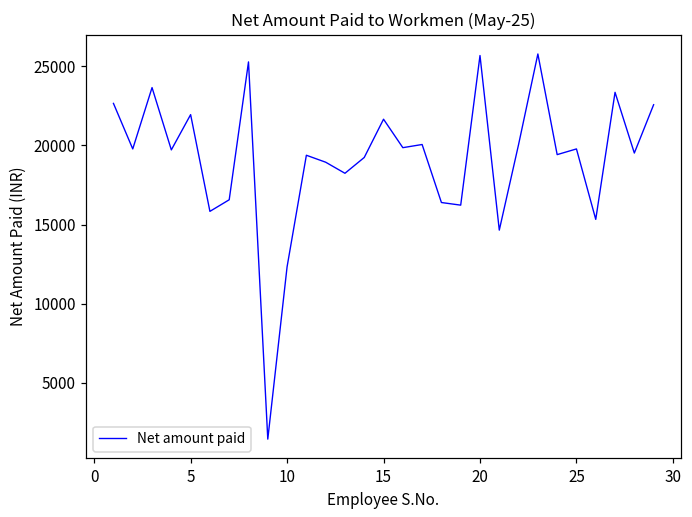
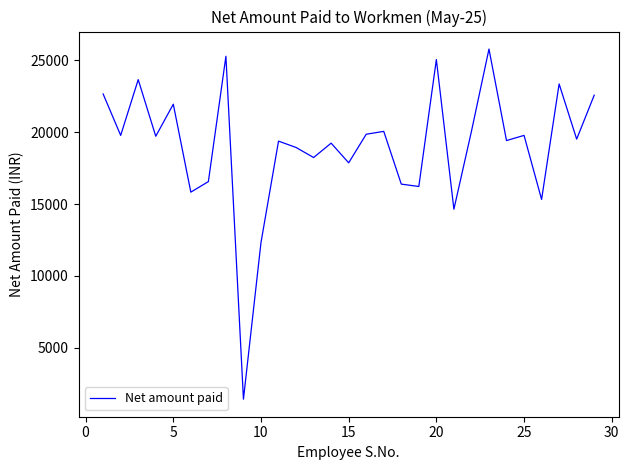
  {
    "5": 22000,
    "10": 12300,
-   "15": 21700,
-   "20": 25700,
+   "15": 17900,
+   "20": 25100,
    "25": 19800
  }
